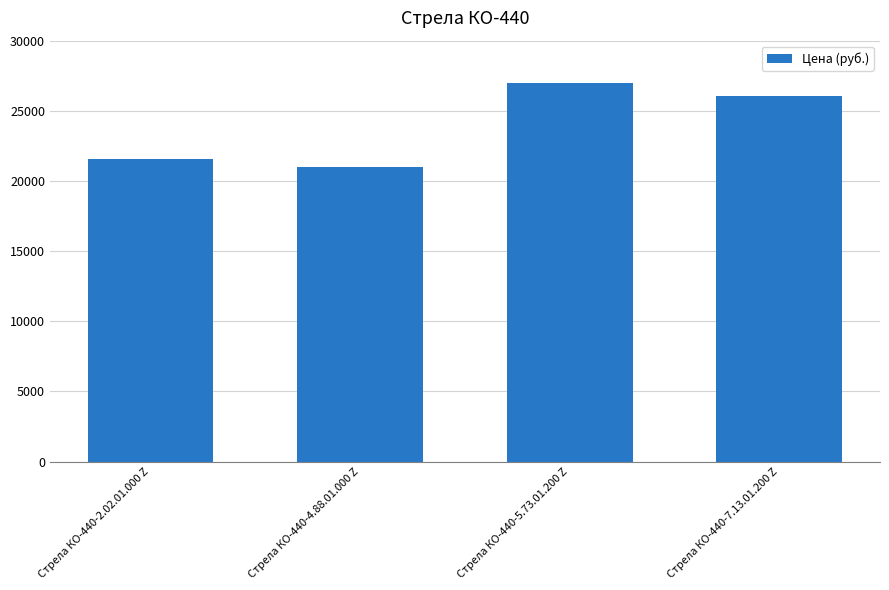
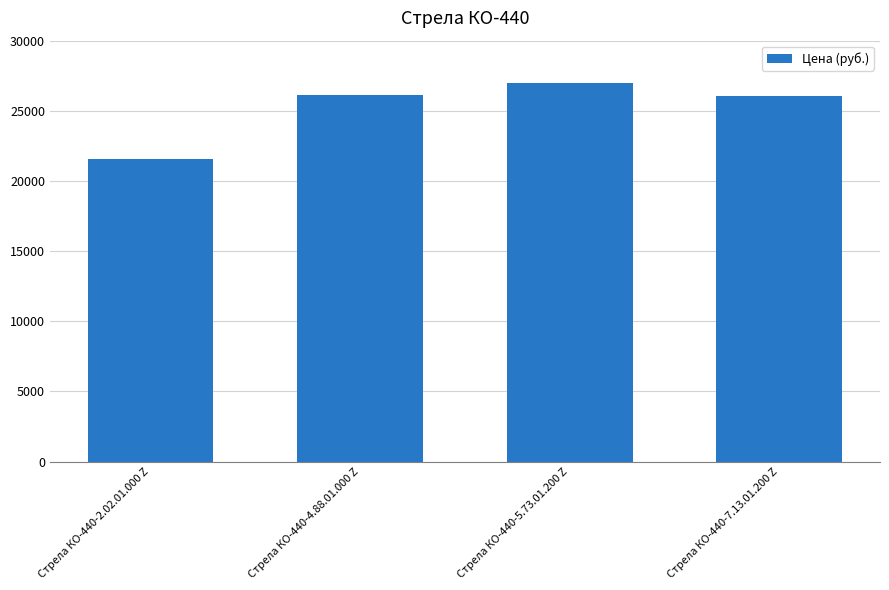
  {
    "Стрела КО-440-2.02.01.000 Z": 21600,
-   "Стрела КО-440-4.88.01.000 Z": 21000,
+   "Стрела КО-440-4.88.01.000 Z": 26200,
    "Стрела КО-440-5.73.01.200 Z": 27000,
    "Стрела КО-440-7.13.01.200 Z": 26100
  }
